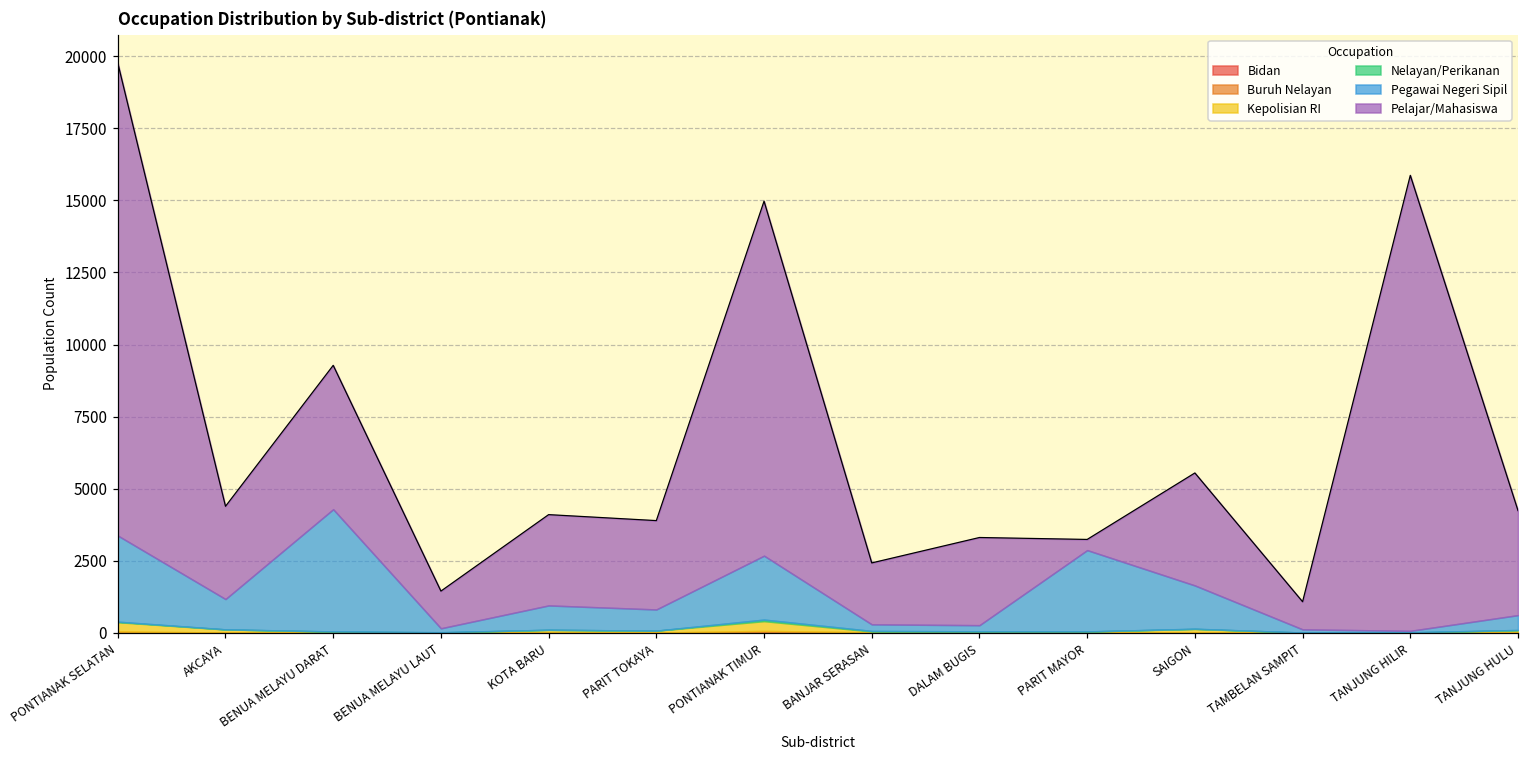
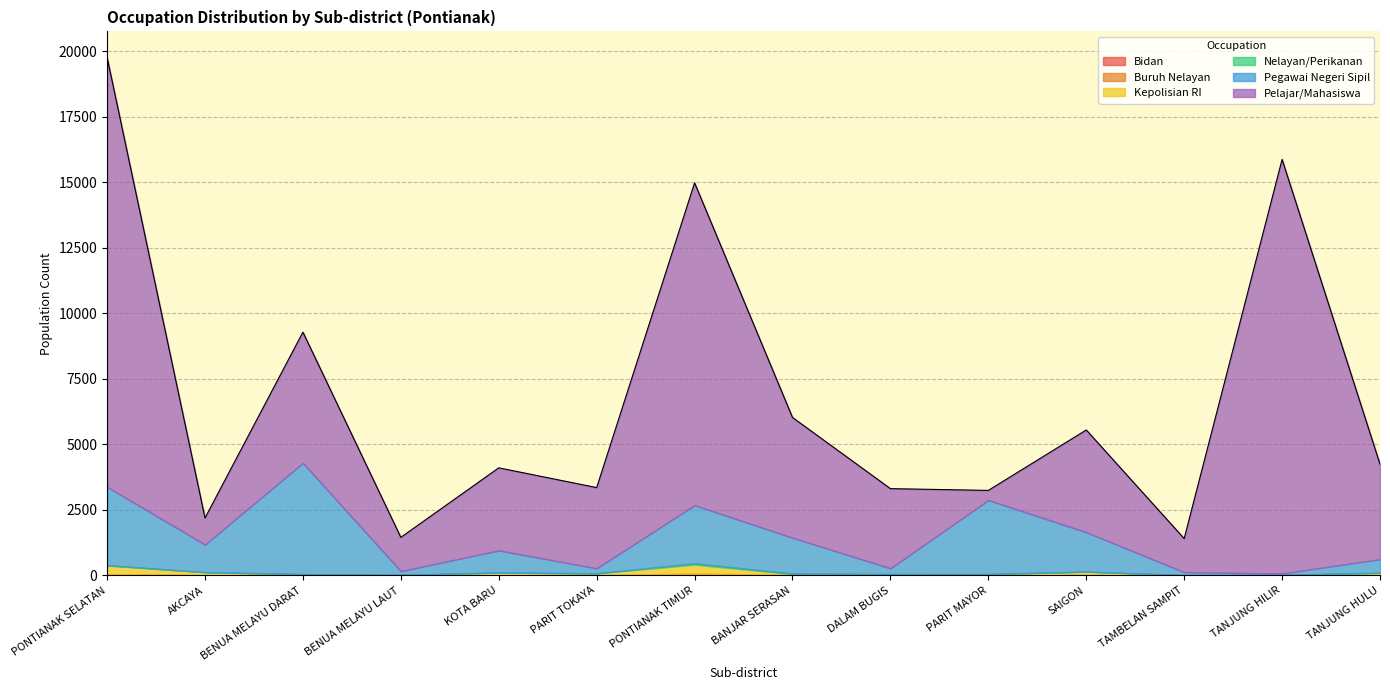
  {
    "Pegawai Negeri Sipil": {
      "PONTIANAK SELATAN": 3000,
      "AKCAYA": 1100,
      "BENUA MELAYU DARAT": 4200,
      "BENUA MELAYU LAUT": 100,
      "KOTA BARU": 800,
-     "PARIT TOKAYA": 700,
+     "PARIT TOKAYA": 200,
      "PONTIANAK TIMUR": 2200,
-     "BANJAR SERASAN": 200,
+     "BANJAR SERASAN": 1400,
      "DALAM BUGIS": 200,
      "PARIT MAYOR": 2800,
      "SAIGON": 1500,
      "TAMBELAN SAMPIT": 100,
      "TANJUNG HULU": 500
    },
    "Pelajar/Mahasiswa": {
      "PONTIANAK SELATAN": 16400,
-     "AKCAYA": 3200,
+     "AKCAYA": 1000,
      "BENUA MELAYU DARAT": 5000,
      "BENUA MELAYU LAUT": 1300,
      "KOTA BARU": 3100,
      "PARIT TOKAYA": 3100,
      "PONTIANAK TIMUR": 12300,
-     "BANJAR SERASAN": 2100,
+     "BANJAR SERASAN": 4600,
      "DALAM BUGIS": 3000,
      "PARIT MAYOR": 400,
      "SAIGON": 3900,
-     "TAMBELAN SAMPIT": 1000,
+     "TAMBELAN SAMPIT": 1300,
      "TANJUNG HILIR": 15800,
      "TANJUNG HULU": 3600
    }
  }
